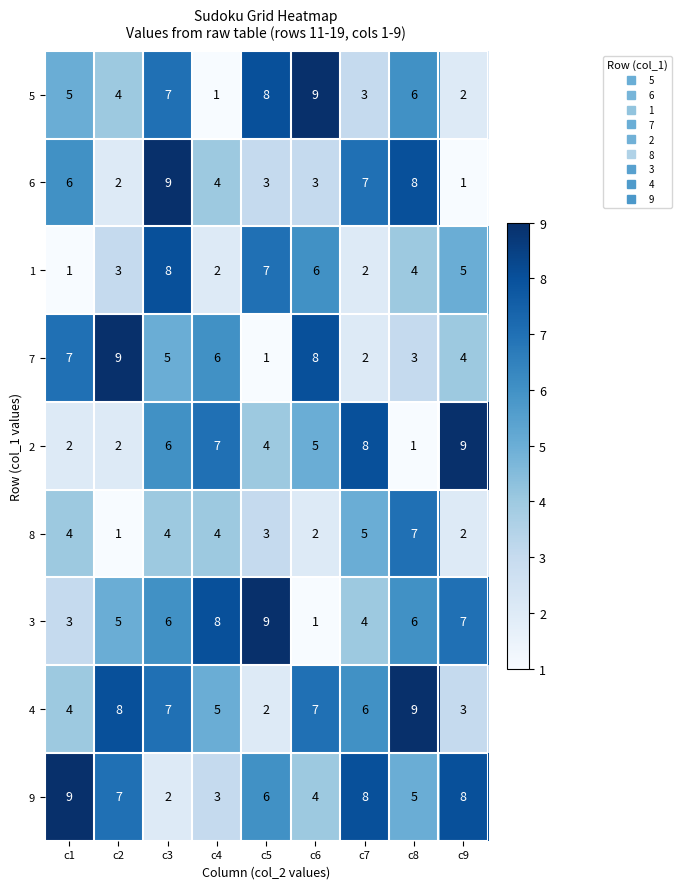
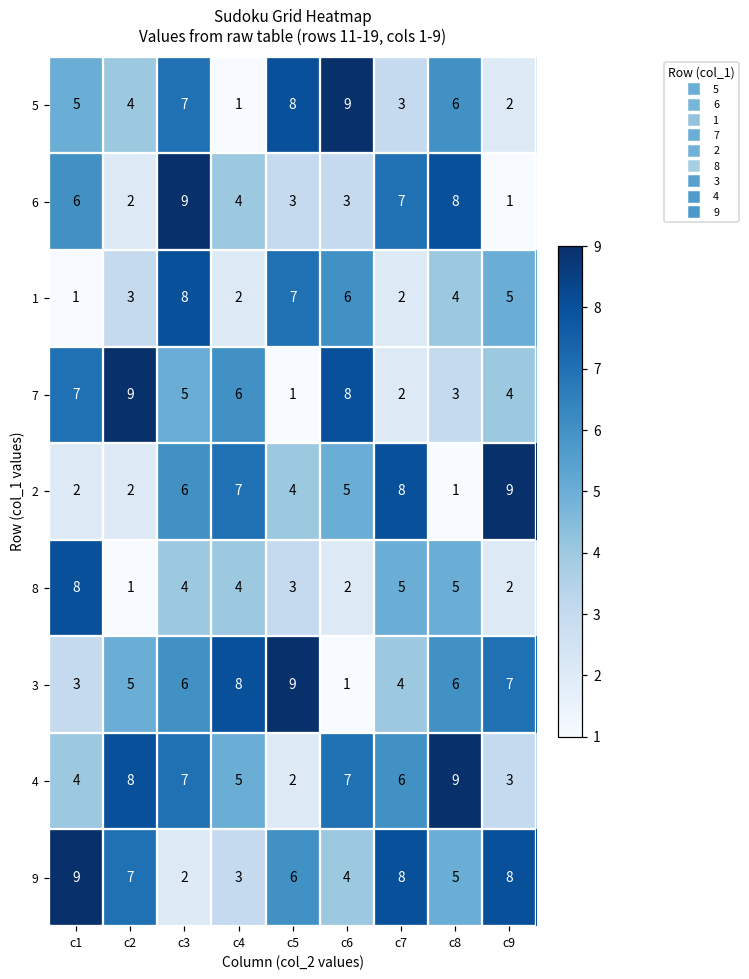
  {
    "5": {
      "c1": 5,
      "c2": 4,
      "c3": 7,
      "c4": 1,
      "c5": 8,
      "c6": 9,
      "c7": 3,
      "c8": 6,
      "c9": 2
    },
    "6": {
      "c1": 6,
      "c2": 2,
      "c3": 9,
      "c4": 4,
      "c5": 3,
      "c6": 3,
      "c7": 7,
      "c8": 8,
      "c9": 1
    },
    "1": {
      "c1": 1,
      "c2": 3,
      "c3": 8,
      "c4": 2,
      "c5": 7,
      "c6": 6,
      "c7": 2,
      "c8": 4,
      "c9": 5
    },
    "7": {
      "c1": 7,
      "c2": 9,
      "c3": 5,
      "c4": 6,
      "c5": 1,
      "c6": 8,
      "c7": 2,
      "c8": 3,
      "c9": 4
    },
    "2": {
      "c1": 2,
      "c2": 2,
      "c3": 6,
      "c4": 7,
      "c5": 4,
      "c6": 5,
      "c7": 8,
      "c8": 1,
      "c9": 9
    },
    "8": {
-     "c1": 4,
+     "c1": 8,
      "c2": 1,
      "c3": 4,
      "c4": 4,
      "c5": 3,
      "c6": 2,
      "c7": 5,
-     "c8": 7,
+     "c8": 5,
      "c9": 2
    },
    "3": {
      "c1": 3,
      "c2": 5,
      "c3": 6,
      "c4": 8,
      "c5": 9,
      "c6": 1,
      "c7": 4,
      "c8": 6,
      "c9": 7
    },
    "4": {
      "c1": 4,
      "c2": 8,
      "c3": 7,
      "c4": 5,
      "c5": 2,
      "c6": 7,
      "c7": 6,
      "c8": 9,
      "c9": 3
    },
    "9": {
      "c1": 9,
      "c2": 7,
      "c3": 2,
      "c4": 3,
      "c5": 6,
      "c6": 4,
      "c7": 8,
      "c8": 5,
      "c9": 8
    }
  }
